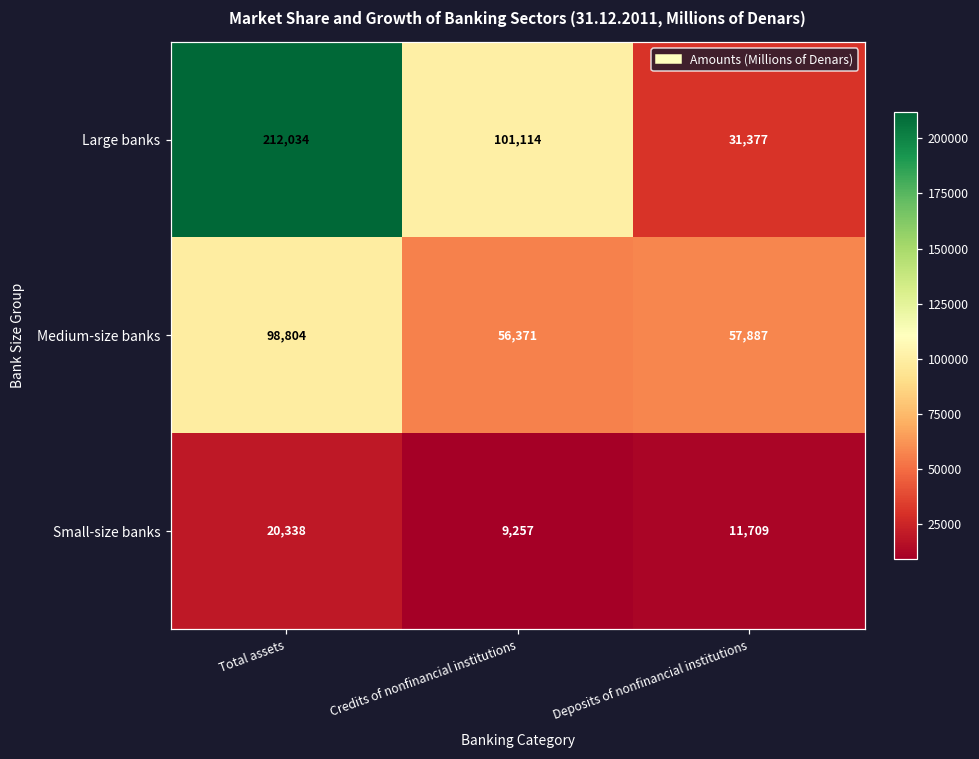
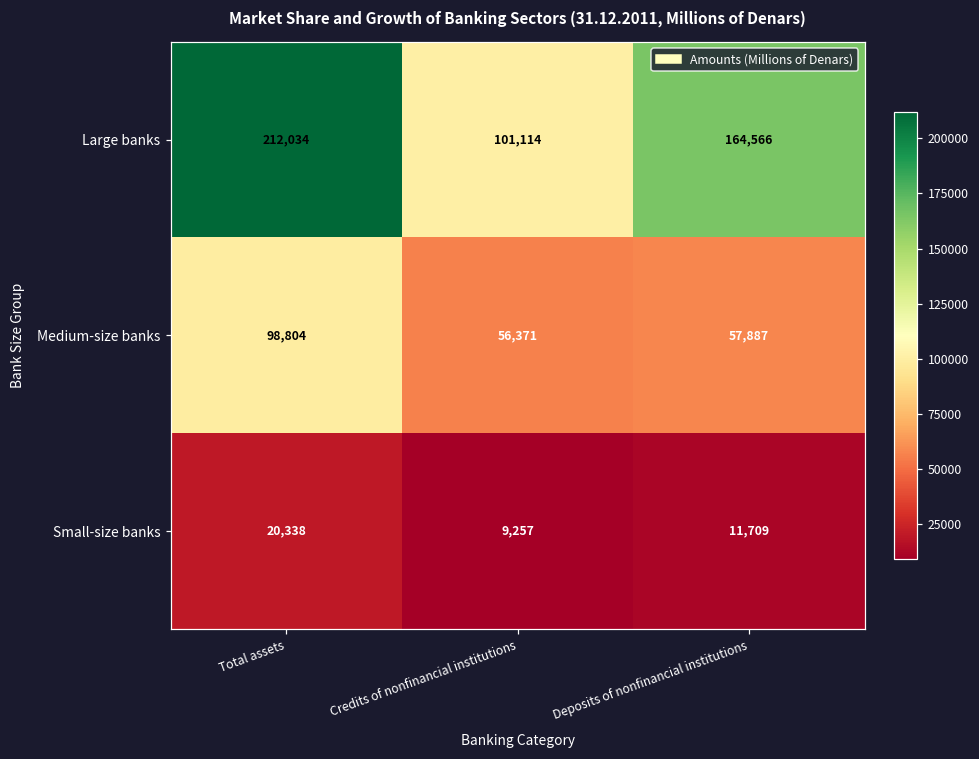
  {
    "Large banks": {
      "Total assets": "212,034",
      "Credits of nonfinancial institutions": "101,114",
-     "Deposits of nonfinancial institutions": "31,377"
+     "Deposits of nonfinancial institutions": "164,566"
    },
    "Medium-size banks": {
      "Total assets": "98,804",
      "Credits of nonfinancial institutions": "56,371",
      "Deposits of nonfinancial institutions": "57,887"
    },
    "Small-size banks": {
      "Total assets": "20,338",
      "Credits of nonfinancial institutions": "9,257",
      "Deposits of nonfinancial institutions": "11,709"
    }
  }
